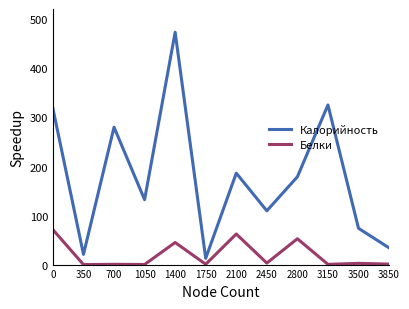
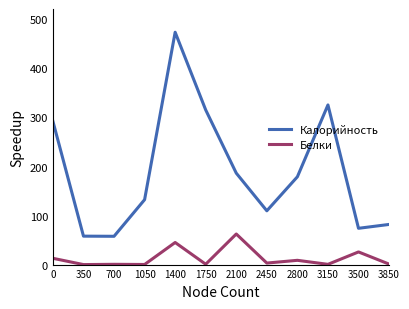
  {
    "Калорийность": {
-     "0": 320,
-     "350": 20,
-     "700": 280,
+     "0": 290,
+     "350": 60,
+     "700": 60,
      "1050": 130,
      "1400": 470,
-     "1750": 10,
+     "1750": 320,
      "2100": 190,
      "2450": 110,
      "2800": 180,
      "3150": 330,
      "3500": 70,
-     "3850": 30
+     "3850": 80
    },
    "Белки": {
-     "0": 70,
+     "0": 10,
      "350": 0,
      "700": 0,
      "1050": 0,
      "1400": 50,
      "1750": 0,
      "2100": 60,
      "2450": 0,
-     "2800": 50,
+     "2800": 10,
      "3150": 0,
-     "3500": 0,
+     "3500": 30,
      "3850": 0
    }
  }
